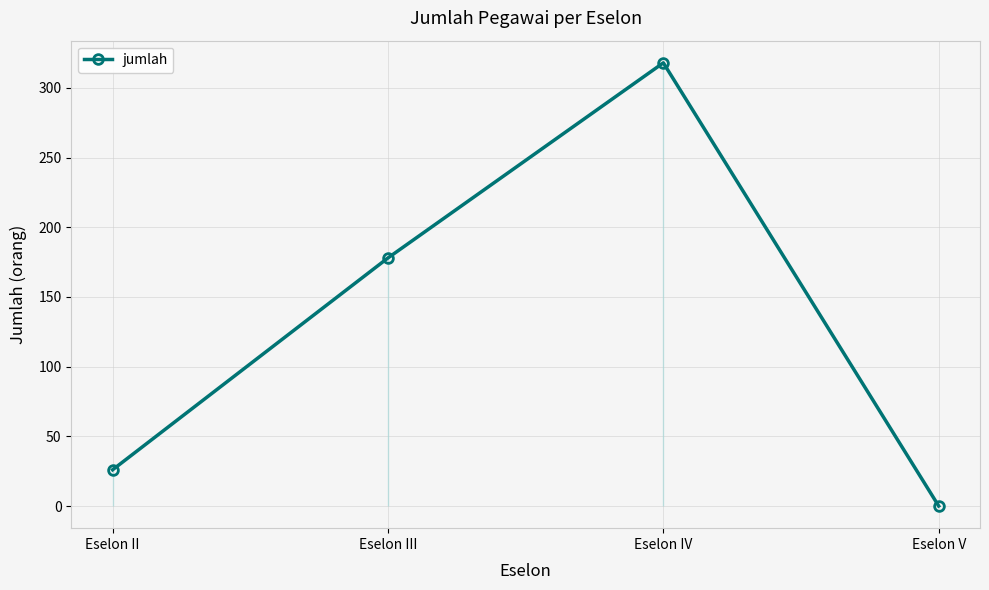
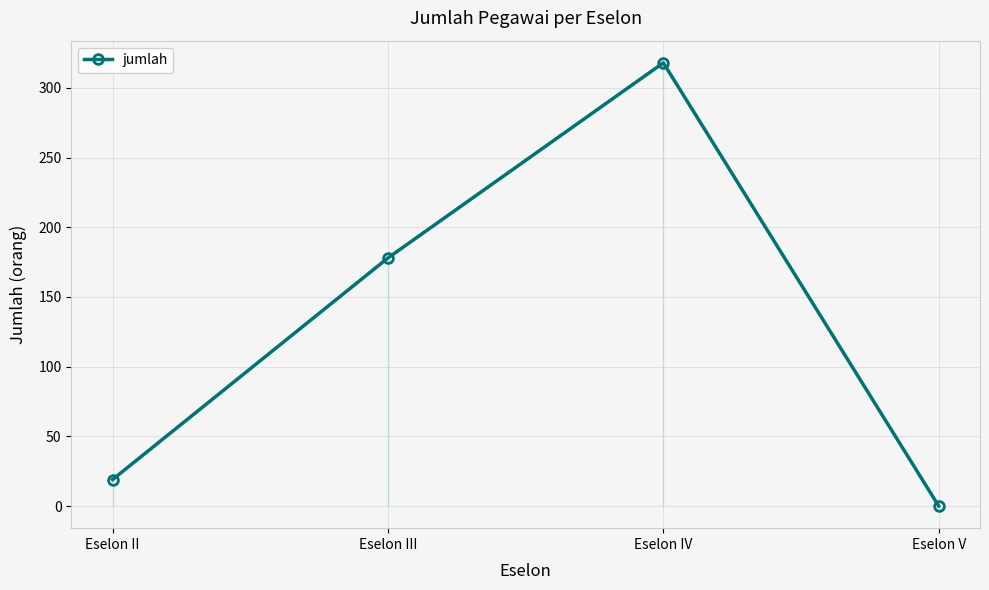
  {
-   "Eselon II": 26,
+   "Eselon II": 19,
    "Eselon III": 178,
    "Eselon IV": 318,
    "Eselon V": 0
  }
